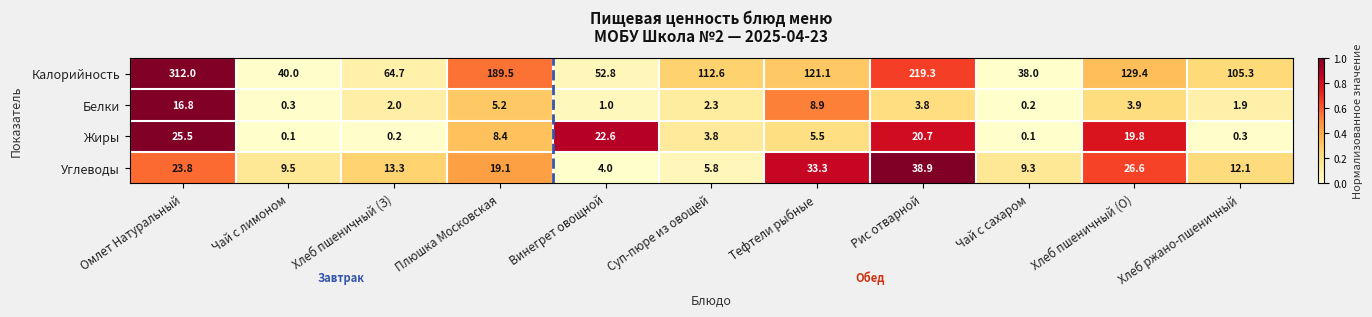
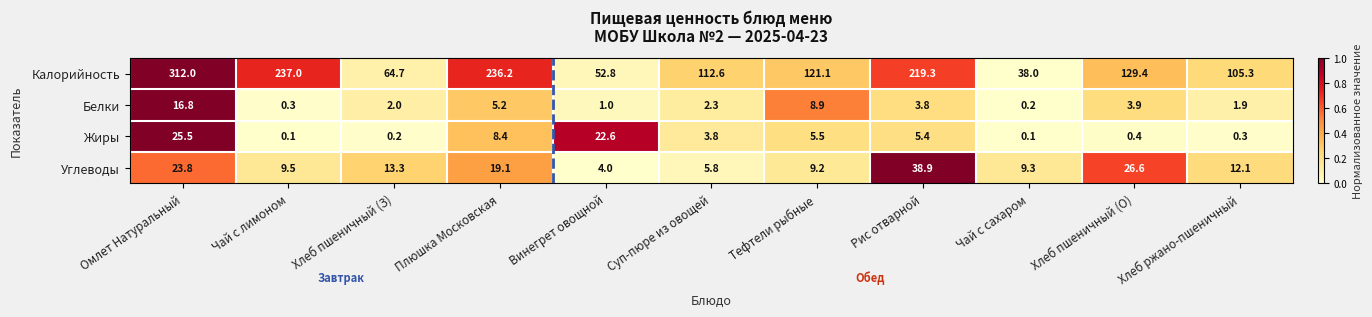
  {
    "Калорийность": {
      "Омлет Натуральный": 312.0,
-     "Чай с лимоном": 40.0,
+     "Чай с лимоном": 237.0,
      "Хлеб пшеничный (З)": 64.7,
-     "Плюшка Московская": 189.5,
+     "Плюшка Московская": 236.2,
      "Винегрет овощной": 52.8,
      "Суп-пюре из овощей": 112.6,
      "Тефтели рыбные": 121.1,
      "Рис отварной": 219.3,
      "Чай с сахаром": 38.0,
      "Хлеб пшеничный (О)": 129.4,
      "Хлеб ржано-пшеничный": 105.3
    },
    "Белки": {
      "Омлет Натуральный": 16.8,
      "Чай с лимоном": 0.3,
      "Хлеб пшеничный (З)": 2.0,
      "Плюшка Московская": 5.2,
      "Винегрет овощной": 1.0,
      "Суп-пюре из овощей": 2.3,
      "Тефтели рыбные": 8.9,
      "Рис отварной": 3.8,
      "Чай с сахаром": 0.2,
      "Хлеб пшеничный (О)": 3.9,
      "Хлеб ржано-пшеничный": 1.9
    },
    "Жиры": {
      "Омлет Натуральный": 25.5,
      "Чай с лимоном": 0.1,
      "Хлеб пшеничный (З)": 0.2,
      "Плюшка Московская": 8.4,
      "Винегрет овощной": 22.6,
      "Суп-пюре из овощей": 3.8,
      "Тефтели рыбные": 5.5,
-     "Рис отварной": 20.7,
+     "Рис отварной": 5.4,
      "Чай с сахаром": 0.1,
-     "Хлеб пшеничный (О)": 19.8,
+     "Хлеб пшеничный (О)": 0.4,
      "Хлеб ржано-пшеничный": 0.3
    },
    "Углеводы": {
      "Омлет Натуральный": 23.8,
      "Чай с лимоном": 9.5,
      "Хлеб пшеничный (З)": 13.3,
      "Плюшка Московская": 19.1,
      "Винегрет овощной": 4.0,
      "Суп-пюре из овощей": 5.8,
-     "Тефтели рыбные": 33.3,
+     "Тефтели рыбные": 9.2,
      "Рис отварной": 38.9,
      "Чай с сахаром": 9.3,
      "Хлеб пшеничный (О)": 26.6,
      "Хлеб ржано-пшеничный": 12.1
    }
  }
